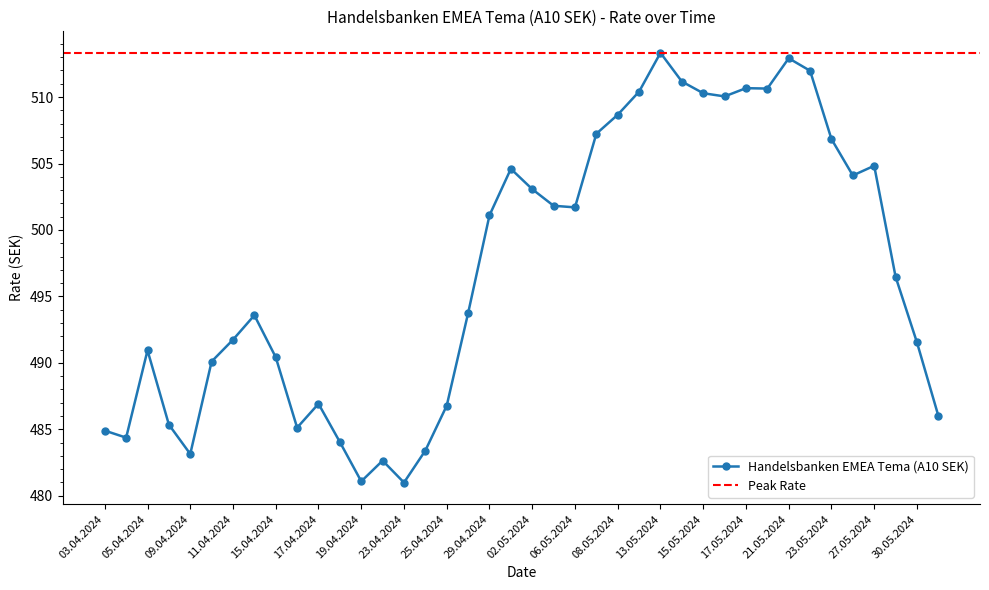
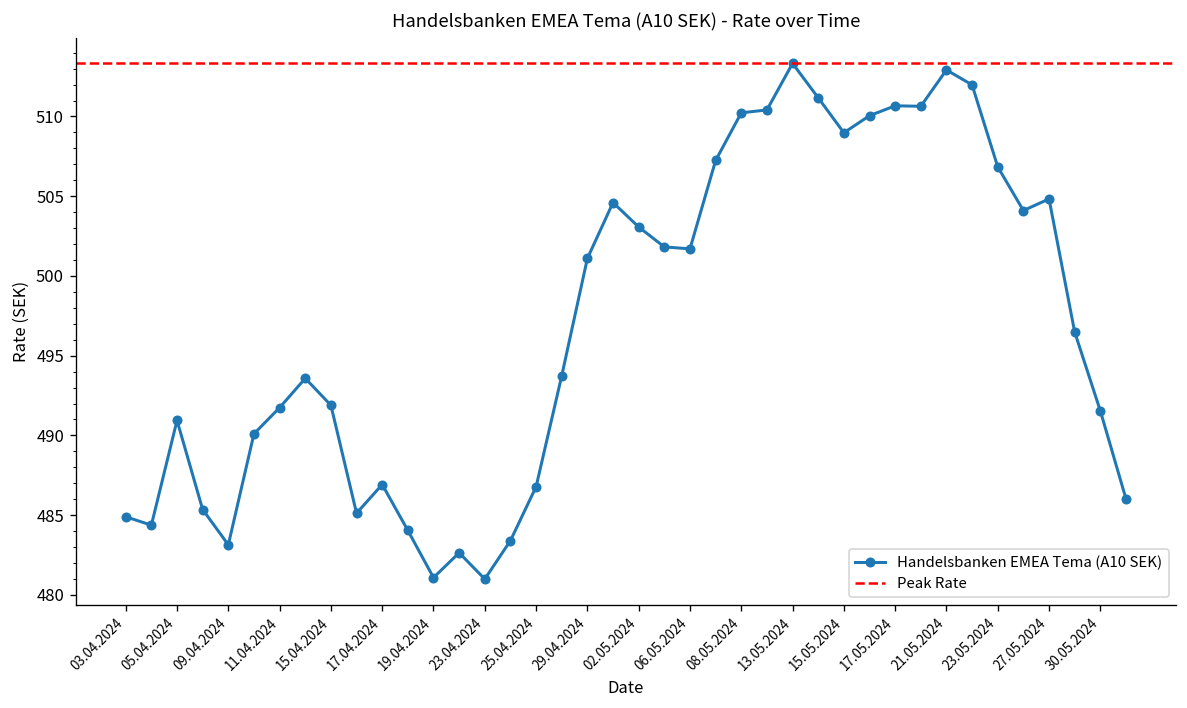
  {
    "03.04.2024": 484.9,
    "05.04.2024": 490.9,
    "09.04.2024": 483.1,
    "11.04.2024": 491.7,
-   "15.04.2024": 490.4,
+   "15.04.2024": 491.9,
    "17.04.2024": 486.9,
    "19.04.2024": 481.1,
    "23.04.2024": 481.0,
    "25.04.2024": 486.8,
    "29.04.2024": 501.1,
    "02.05.2024": 503.1,
    "06.05.2024": 501.7,
-   "08.05.2024": 508.7,
+   "08.05.2024": 510.2,
    "13.05.2024": 513.3,
-   "15.05.2024": 510.3,
+   "15.05.2024": 509.0,
    "17.05.2024": 510.7,
    "21.05.2024": 512.9,
    "23.05.2024": 506.8,
    "27.05.2024": 504.8,
    "30.05.2024": 491.5
  }
